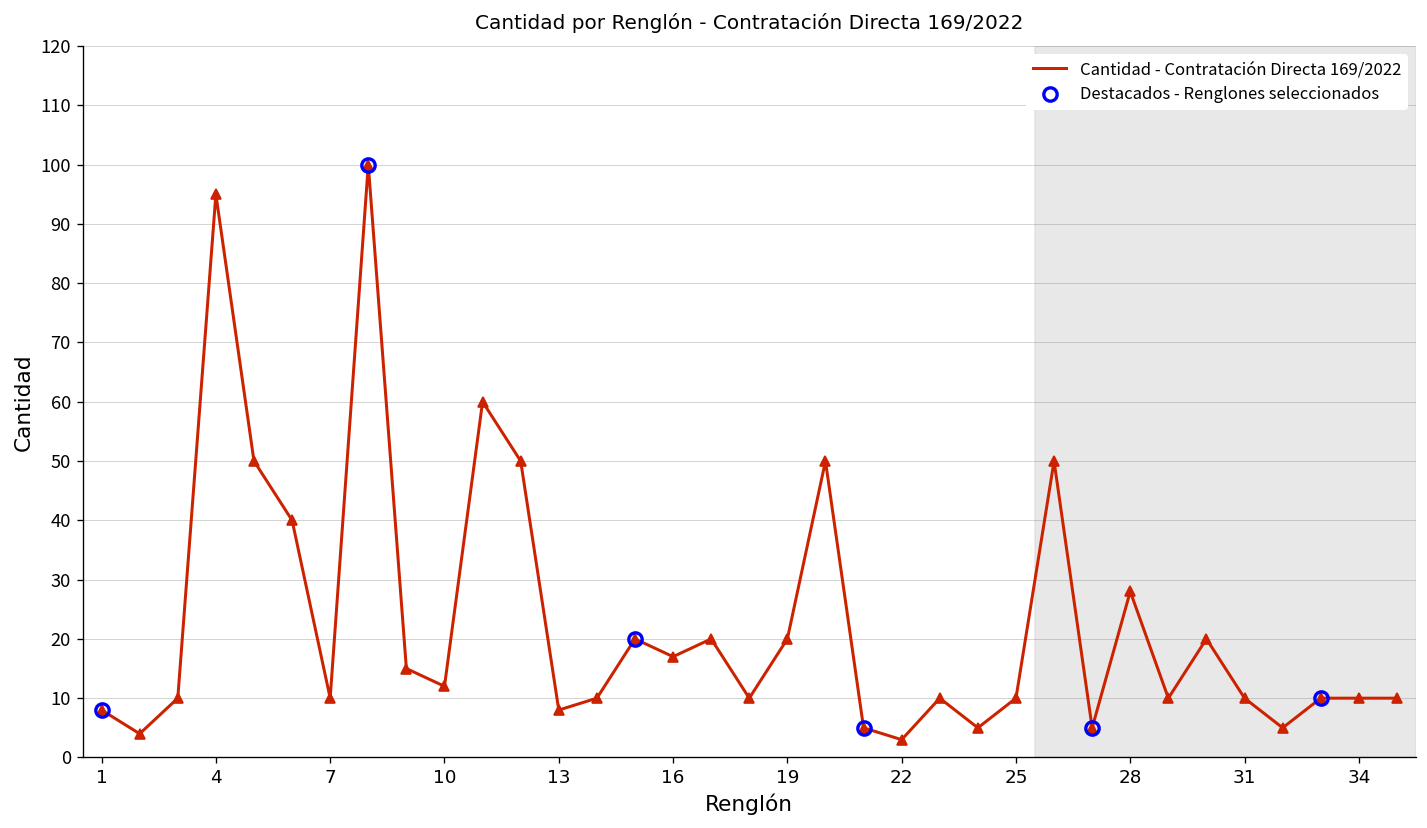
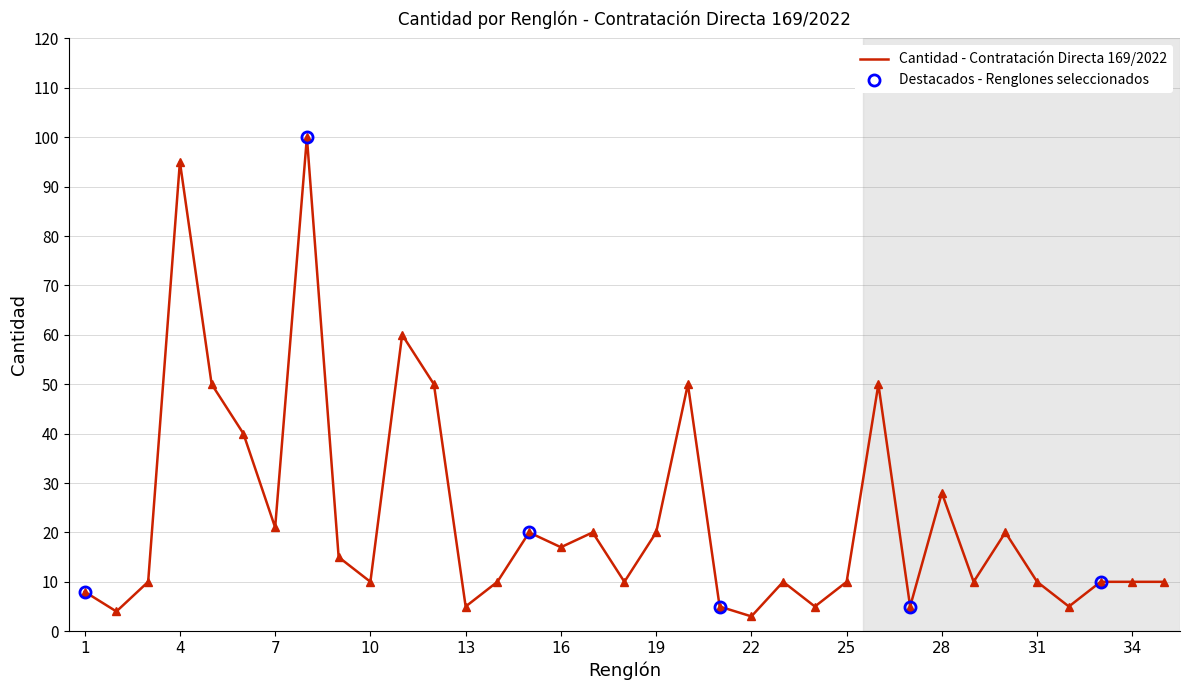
  {
    "Cantidad - Contratación Directa 169/2022": {
      "4": 95,
-     "7": 10,
-     "10": 12,
-     "13": 8,
+     "7": 21,
+     "10": 10,
+     "13": 5,
      "16": 17,
      "19": 20,
      "22": 3,
      "25": 10,
      "28": 28,
      "31": 10,
      "34": 10
    }
  }
